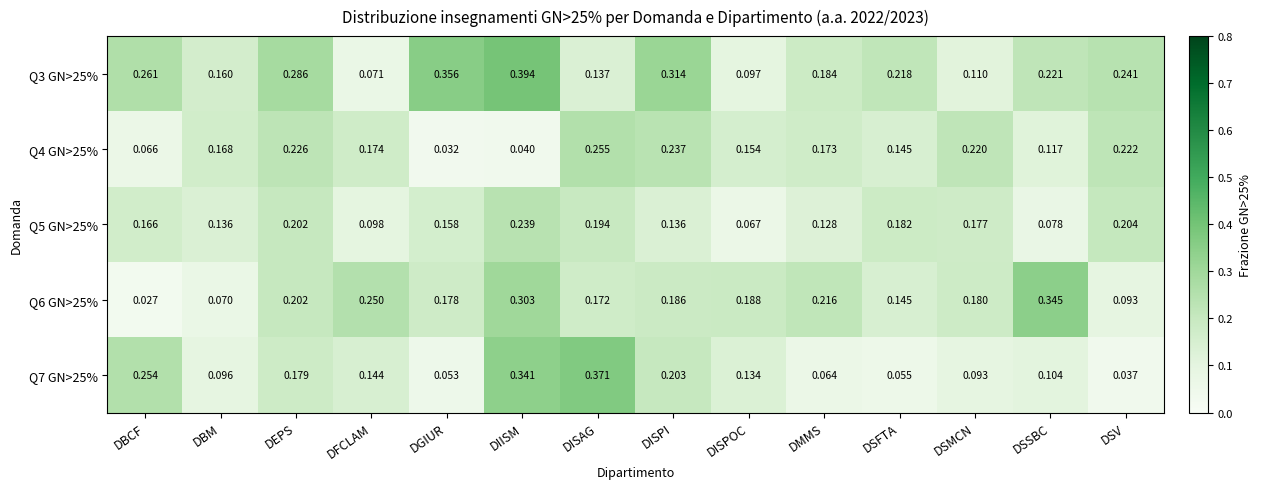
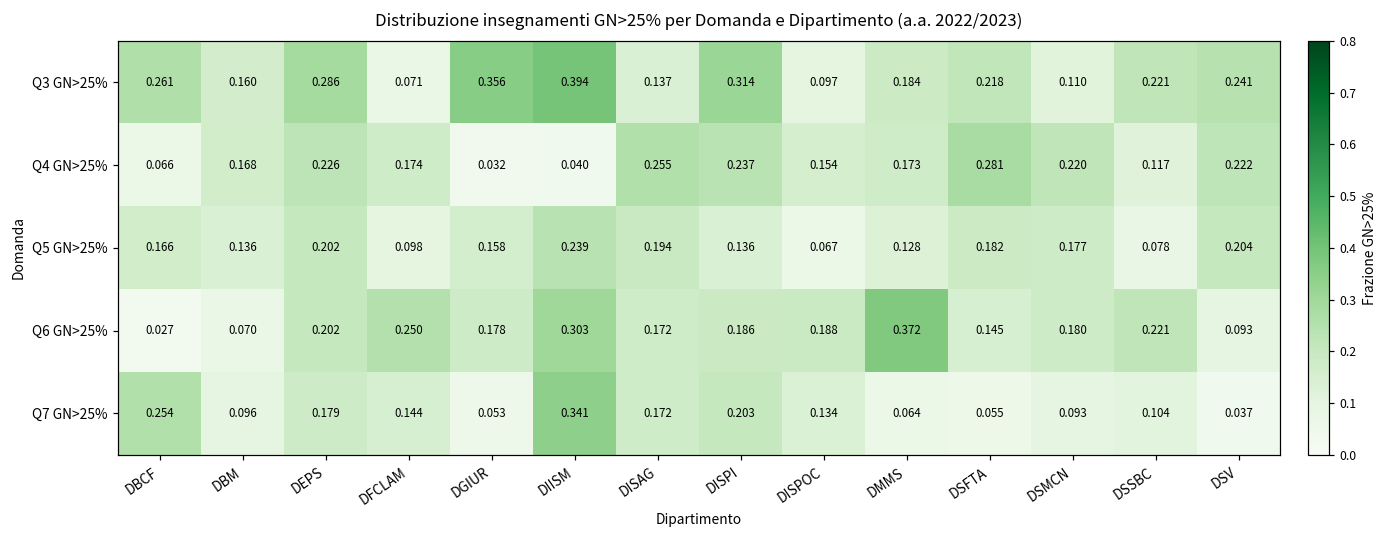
  {
    "Q3 GN>25%": {
      "DBCF": 0.261,
      "DBM": 0.160,
      "DEPS": 0.286,
      "DFCLAM": 0.071,
      "DGIUR": 0.356,
      "DIISM": 0.394,
      "DISAG": 0.137,
      "DISPI": 0.314,
      "DISPOC": 0.097,
      "DMMS": 0.184,
      "DSFTA": 0.218,
      "DSMCN": 0.110,
      "DSSBC": 0.221,
      "DSV": 0.241
    },
    "Q4 GN>25%": {
      "DBCF": 0.066,
      "DBM": 0.168,
      "DEPS": 0.226,
      "DFCLAM": 0.174,
      "DGIUR": 0.032,
      "DIISM": 0.040,
      "DISAG": 0.255,
      "DISPI": 0.237,
      "DISPOC": 0.154,
      "DMMS": 0.173,
-     "DSFTA": 0.145,
+     "DSFTA": 0.281,
      "DSMCN": 0.220,
      "DSSBC": 0.117,
      "DSV": 0.222
    },
    "Q5 GN>25%": {
      "DBCF": 0.166,
      "DBM": 0.136,
      "DEPS": 0.202,
      "DFCLAM": 0.098,
      "DGIUR": 0.158,
      "DIISM": 0.239,
      "DISAG": 0.194,
      "DISPI": 0.136,
      "DISPOC": 0.067,
      "DMMS": 0.128,
      "DSFTA": 0.182,
      "DSMCN": 0.177,
      "DSSBC": 0.078,
      "DSV": 0.204
    },
    "Q6 GN>25%": {
      "DBCF": 0.027,
      "DBM": 0.070,
      "DEPS": 0.202,
      "DFCLAM": 0.250,
      "DGIUR": 0.178,
      "DIISM": 0.303,
      "DISAG": 0.172,
      "DISPI": 0.186,
      "DISPOC": 0.188,
-     "DMMS": 0.216,
+     "DMMS": 0.372,
      "DSFTA": 0.145,
      "DSMCN": 0.180,
-     "DSSBC": 0.345,
+     "DSSBC": 0.221,
      "DSV": 0.093
    },
    "Q7 GN>25%": {
      "DBCF": 0.254,
      "DBM": 0.096,
      "DEPS": 0.179,
      "DFCLAM": 0.144,
      "DGIUR": 0.053,
      "DIISM": 0.341,
-     "DISAG": 0.371,
+     "DISAG": 0.172,
      "DISPI": 0.203,
      "DISPOC": 0.134,
      "DMMS": 0.064,
      "DSFTA": 0.055,
      "DSMCN": 0.093,
      "DSSBC": 0.104,
      "DSV": 0.037
    }
  }
